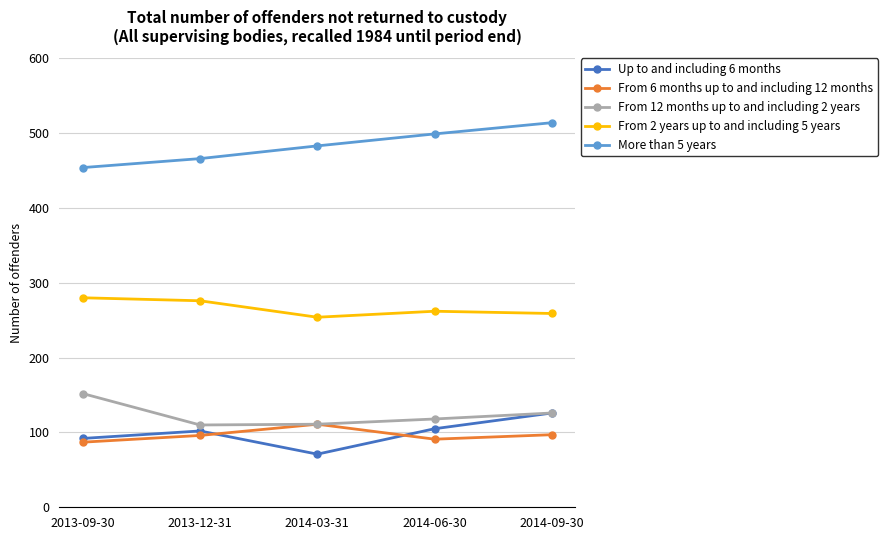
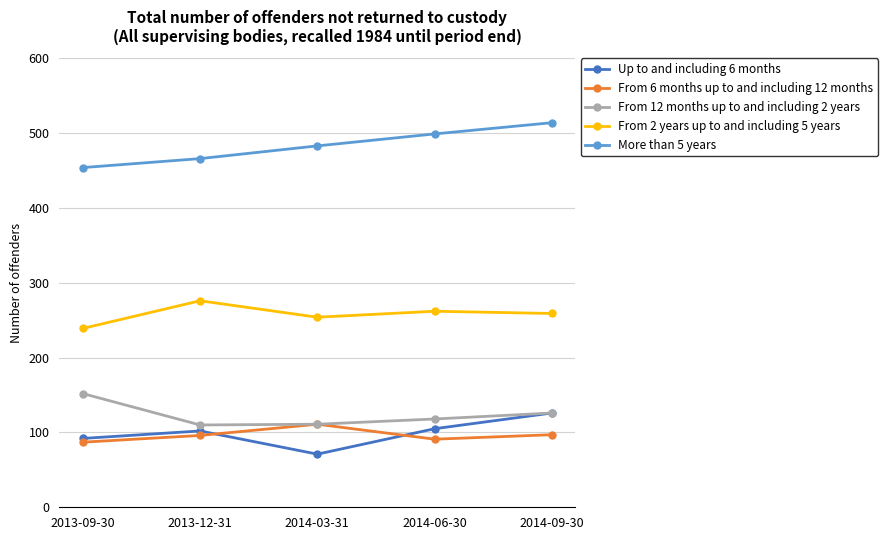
  {
    "From 6 months up to and including 12 months": {
      "2013-09-30": 90,
      "2013-12-31": 100,
      "2014-06-30": 90,
      "2014-09-30": 100
    },
    "From 12 months up to and including 2 years": {
      "2013-09-30": 150,
      "2013-12-31": 110,
      "2014-06-30": 120
    },
    "From 2 years up to and including 5 years": {
-     "2013-09-30": 280,
+     "2013-09-30": 240,
      "2013-12-31": 280,
      "2014-03-31": 250,
      "2014-06-30": 260,
      "2014-09-30": 260
    }
  }
